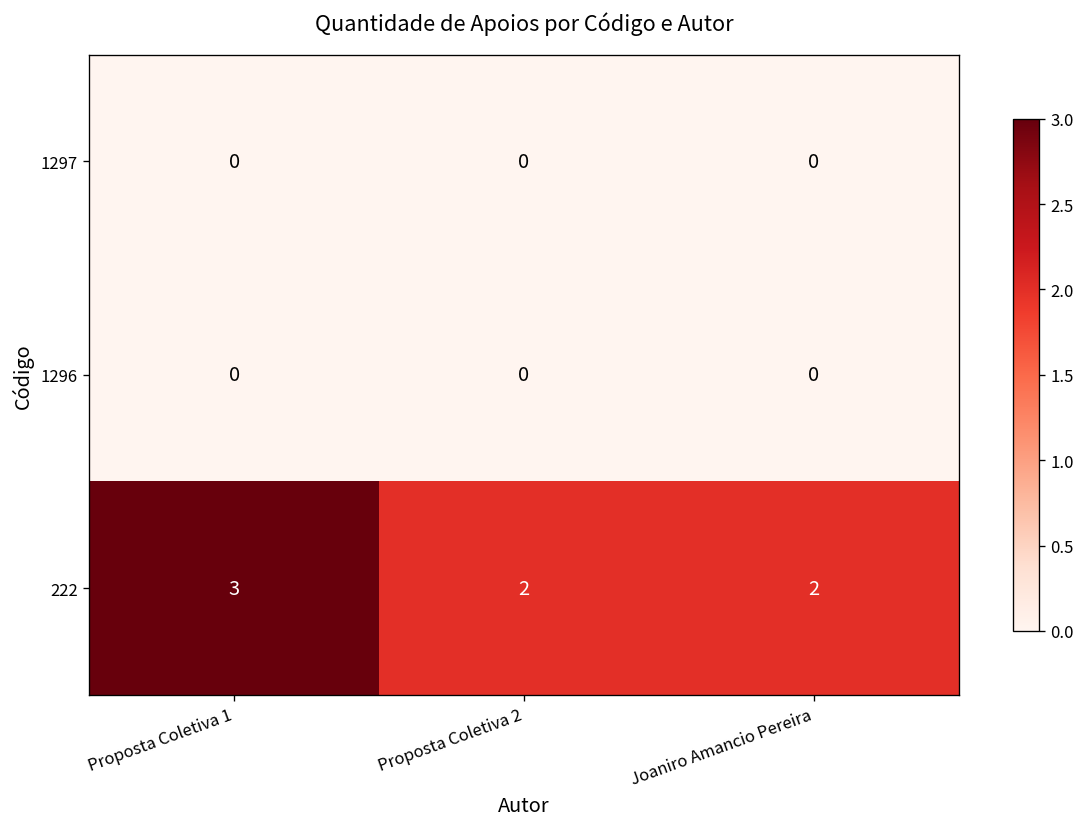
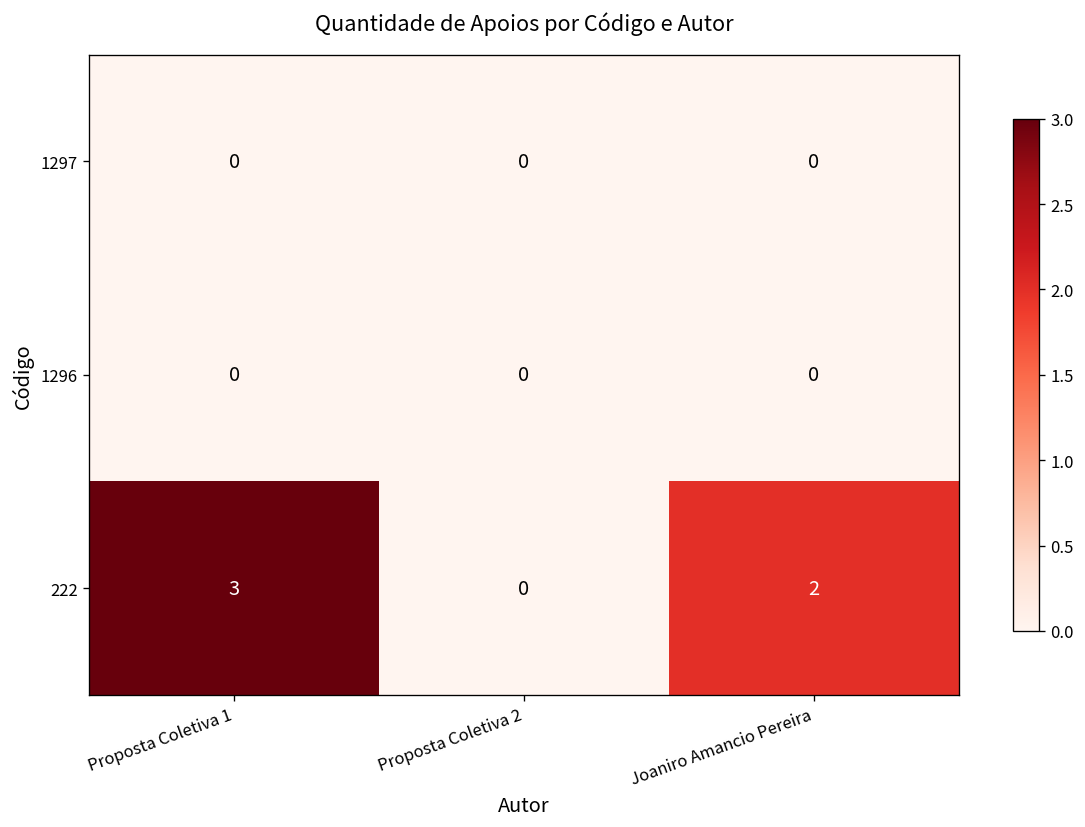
  {
    "1297": {
      "Proposta Coletiva 1": 0,
      "Proposta Coletiva 2": 0,
      "Joaniro Amancio Pereira": 0
    },
    "1296": {
      "Proposta Coletiva 1": 0,
      "Proposta Coletiva 2": 0,
      "Joaniro Amancio Pereira": 0
    },
    "222": {
      "Proposta Coletiva 1": 3,
-     "Proposta Coletiva 2": 2,
+     "Proposta Coletiva 2": 0,
      "Joaniro Amancio Pereira": 2
    }
  }
